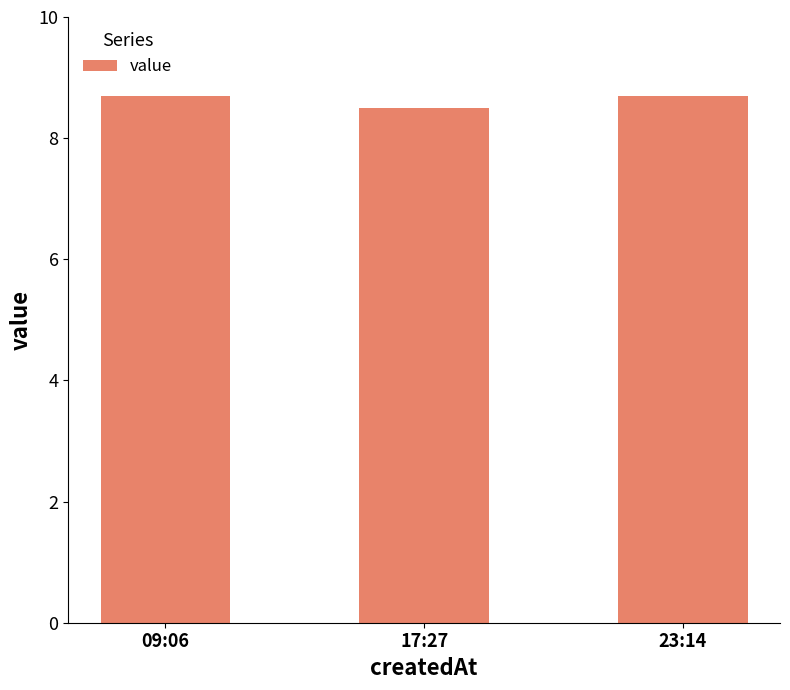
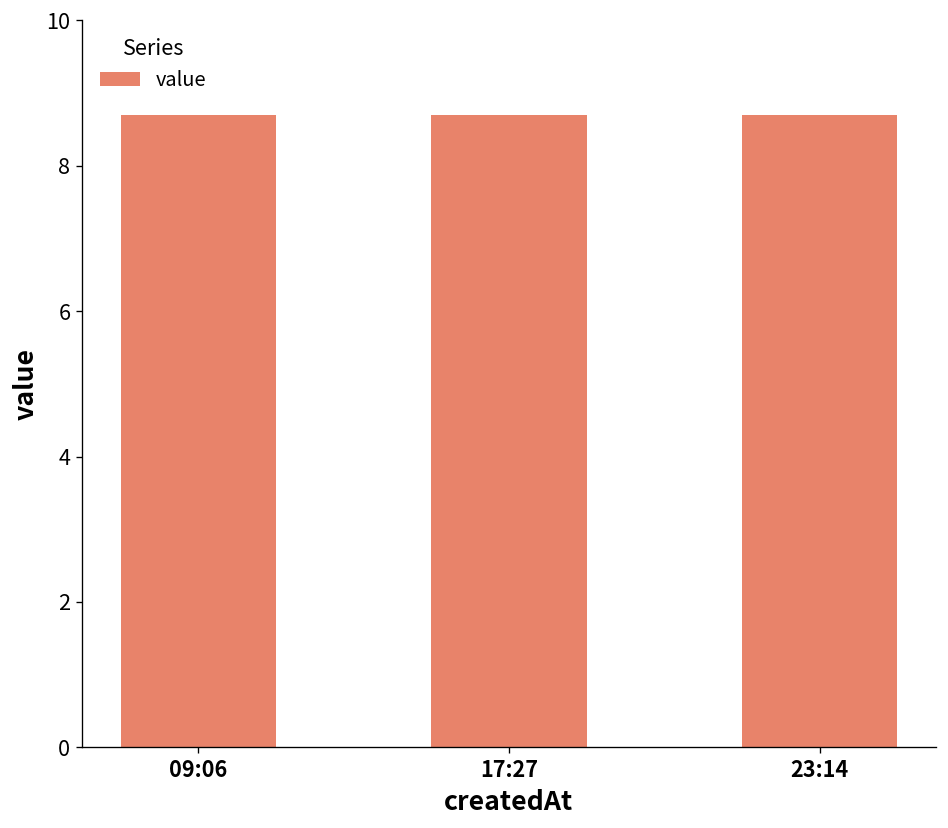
  {
    "09:06": 8.7,
-   "17:27": 8.5,
+   "17:27": 8.7,
    "23:14": 8.7
  }
